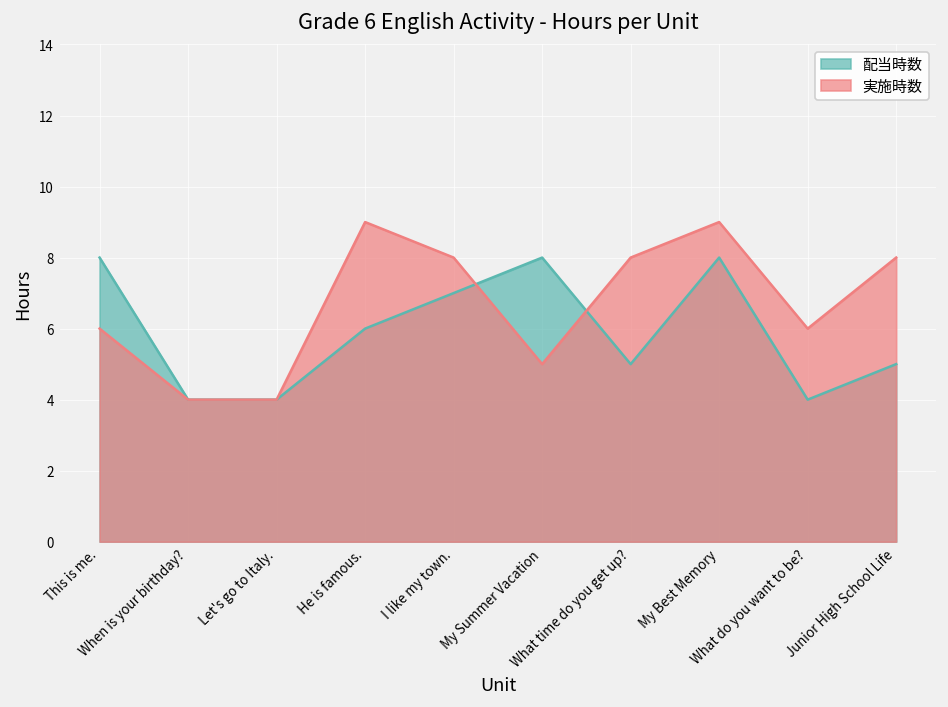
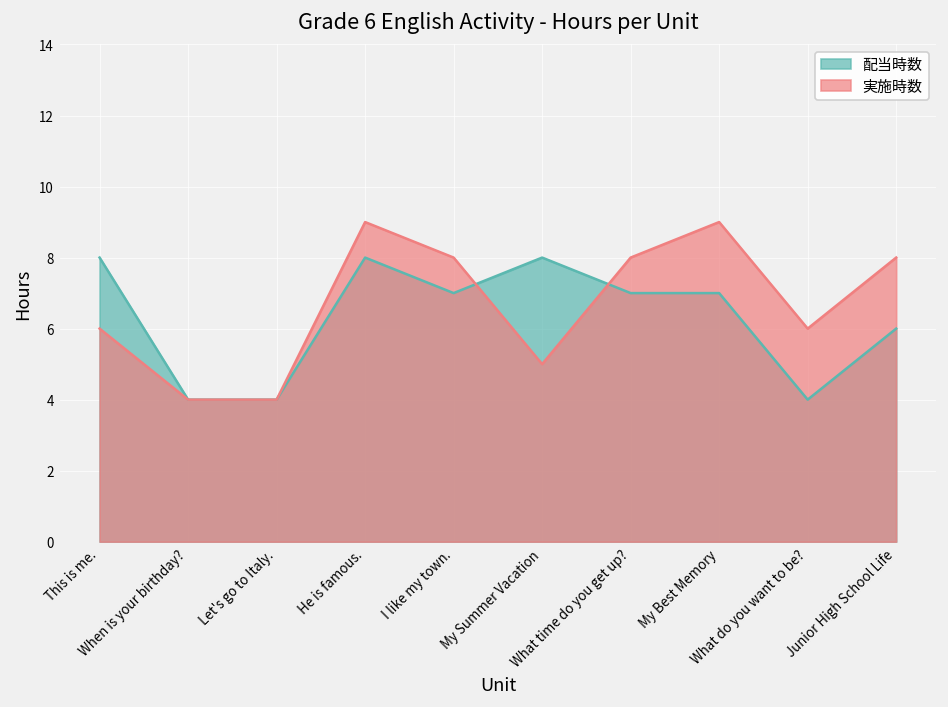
  {
    "配当時数": {
      "This is me.": 8,
-     "He is famous.": 6,
+     "He is famous.": 8,
      "I like my town.": 7,
      "My Summer Vacation": 8,
-     "What time do you get up?": 5,
-     "My Best Memory": 8,
+     "What time do you get up?": 7,
+     "My Best Memory": 7,
      "What do you want to be?": 4,
-     "Junior High School Life": 5
+     "Junior High School Life": 6
    },
    "実施時数": {
      "This is me.": 6,
      "He is famous.": 9,
      "I like my town.": 8,
      "My Summer Vacation": 5,
      "What time do you get up?": 8,
      "My Best Memory": 9,
      "What do you want to be?": 6,
      "Junior High School Life": 8
    }
  }
